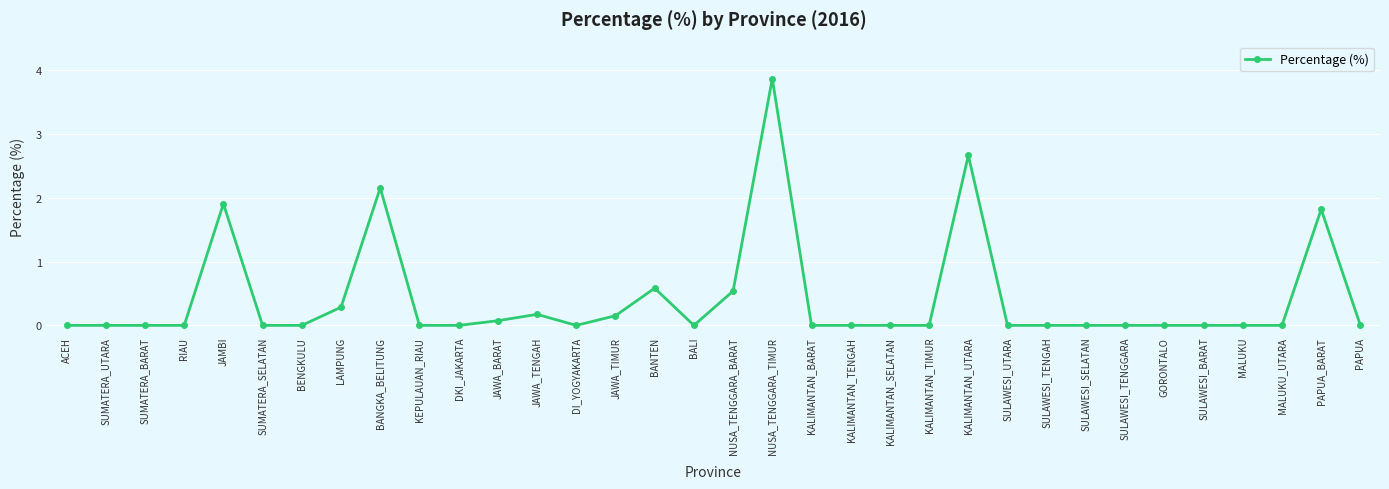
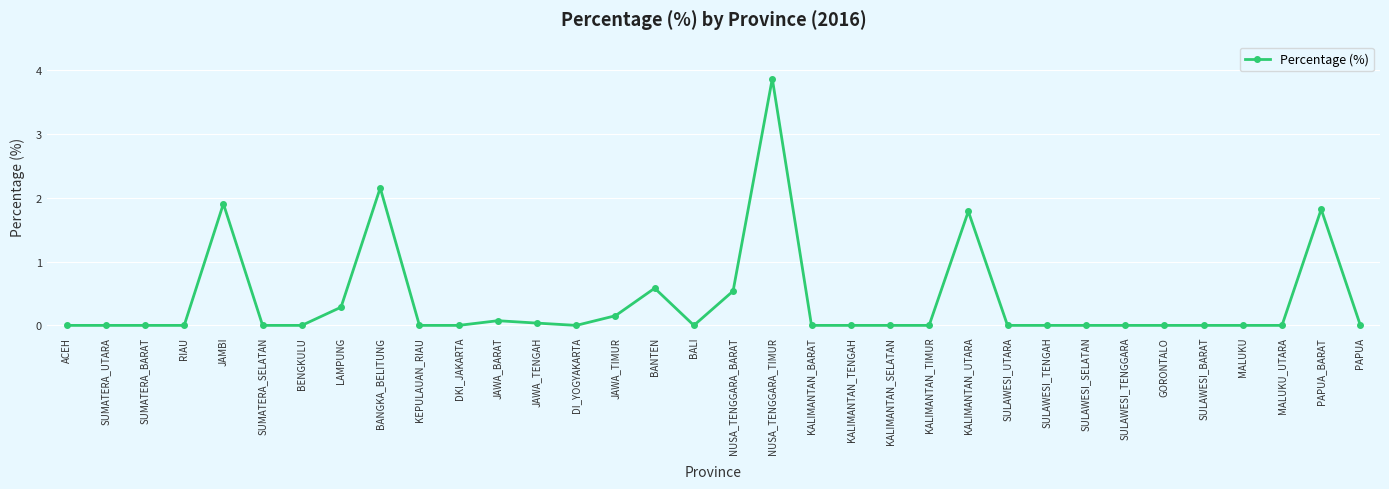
  {
    "ACEH": 0.0,
    "SUMATERA_UTARA": 0.0,
    "SUMATERA_BARAT": 0.0,
    "RIAU": 0.0,
    "JAMBI": 1.9,
    "SUMATERA_SELATAN": 0.0,
    "BENGKULU": 0.0,
    "LAMPUNG": 0.3,
    "BANGKA_BELITUNG": 2.2,
    "KEPULAUAN_RIAU": 0.0,
    "DKI_JAKARTA": 0.0,
    "JAWA_BARAT": 0.1,
-   "JAWA_TENGAH": 0.2,
+   "JAWA_TENGAH": 0.0,
    "DI_YOGYAKARTA": 0.0,
    "JAWA_TIMUR": 0.2,
    "BANTEN": 0.6,
    "BALI": 0.0,
    "NUSA_TENGGARA_BARAT": 0.5,
    "NUSA_TENGGARA_TIMUR": 3.9,
    "KALIMANTAN_BARAT": 0.0,
    "KALIMANTAN_TENGAH": 0.0,
    "KALIMANTAN_SELATAN": 0.0,
    "KALIMANTAN_TIMUR": 0.0,
-   "KALIMANTAN_UTARA": 2.7,
+   "KALIMANTAN_UTARA": 1.8,
    "SULAWESI_UTARA": 0.0,
    "SULAWESI_TENGAH": 0.0,
    "SULAWESI_SELATAN": 0.0,
    "SULAWESI_TENGGARA": 0.0,
    "GORONTALO": 0.0,
    "SULAWESI_BARAT": 0.0,
    "MALUKU": 0.0,
    "MALUKU_UTARA": 0.0,
    "PAPUA_BARAT": 1.8,
    "PAPUA": 0.0
  }
